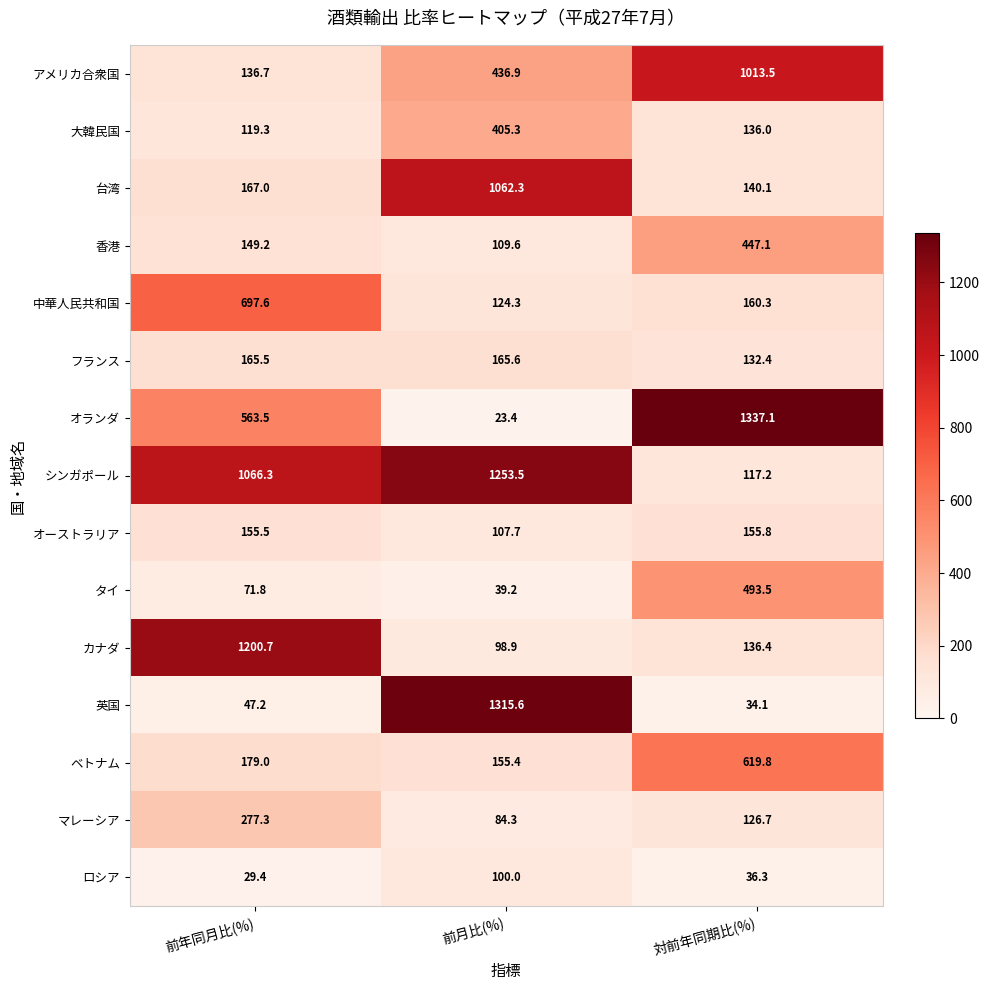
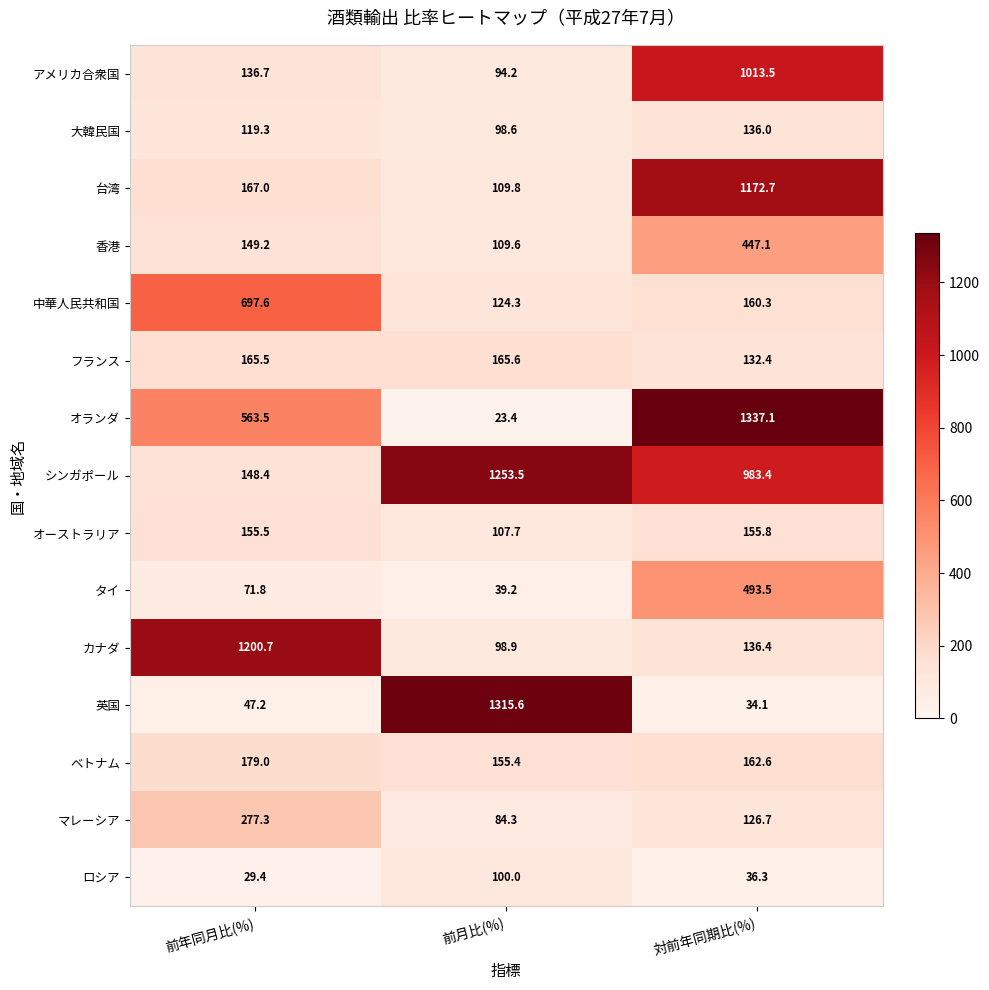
  {
    "アメリカ合衆国": {
      "前年同月比(%)": 136.7,
-     "前月比(%)": 436.9,
+     "前月比(%)": 94.2,
      "対前年同期比(%)": 1013.5
    },
    "大韓民国": {
      "前年同月比(%)": 119.3,
-     "前月比(%)": 405.3,
+     "前月比(%)": 98.6,
      "対前年同期比(%)": 136.0
    },
    "台湾": {
      "前年同月比(%)": 167.0,
-     "前月比(%)": 1062.3,
-     "対前年同期比(%)": 140.1
+     "前月比(%)": 109.8,
+     "対前年同期比(%)": 1172.7
    },
    "香港": {
      "前年同月比(%)": 149.2,
      "前月比(%)": 109.6,
      "対前年同期比(%)": 447.1
    },
    "中華人民共和国": {
      "前年同月比(%)": 697.6,
      "前月比(%)": 124.3,
      "対前年同期比(%)": 160.3
    },
    "フランス": {
      "前年同月比(%)": 165.5,
      "前月比(%)": 165.6,
      "対前年同期比(%)": 132.4
    },
    "オランダ": {
      "前年同月比(%)": 563.5,
      "前月比(%)": 23.4,
      "対前年同期比(%)": 1337.1
    },
    "シンガポール": {
-     "前年同月比(%)": 1066.3,
+     "前年同月比(%)": 148.4,
      "前月比(%)": 1253.5,
-     "対前年同期比(%)": 117.2
+     "対前年同期比(%)": 983.4
    },
    "オーストラリア": {
      "前年同月比(%)": 155.5,
      "前月比(%)": 107.7,
      "対前年同期比(%)": 155.8
    },
    "タイ": {
      "前年同月比(%)": 71.8,
      "前月比(%)": 39.2,
      "対前年同期比(%)": 493.5
    },
    "カナダ": {
      "前年同月比(%)": 1200.7,
      "前月比(%)": 98.9,
      "対前年同期比(%)": 136.4
    },
    "英国": {
      "前年同月比(%)": 47.2,
      "前月比(%)": 1315.6,
      "対前年同期比(%)": 34.1
    },
    "ベトナム": {
      "前年同月比(%)": 179.0,
      "前月比(%)": 155.4,
-     "対前年同期比(%)": 619.8
+     "対前年同期比(%)": 162.6
    },
    "マレーシア": {
      "前年同月比(%)": 277.3,
      "前月比(%)": 84.3,
      "対前年同期比(%)": 126.7
    },
    "ロシア": {
      "前年同月比(%)": 29.4,
      "前月比(%)": 100.0,
      "対前年同期比(%)": 36.3
    }
  }
